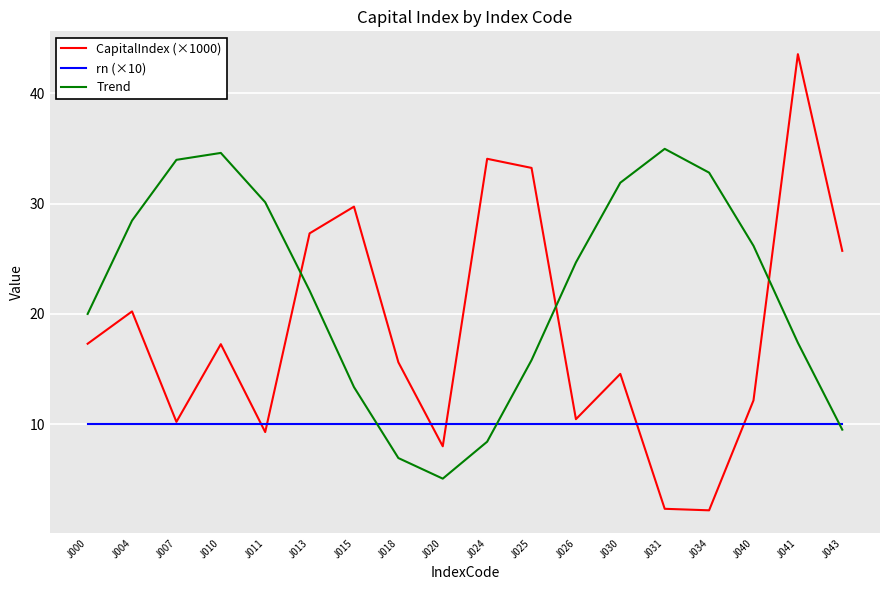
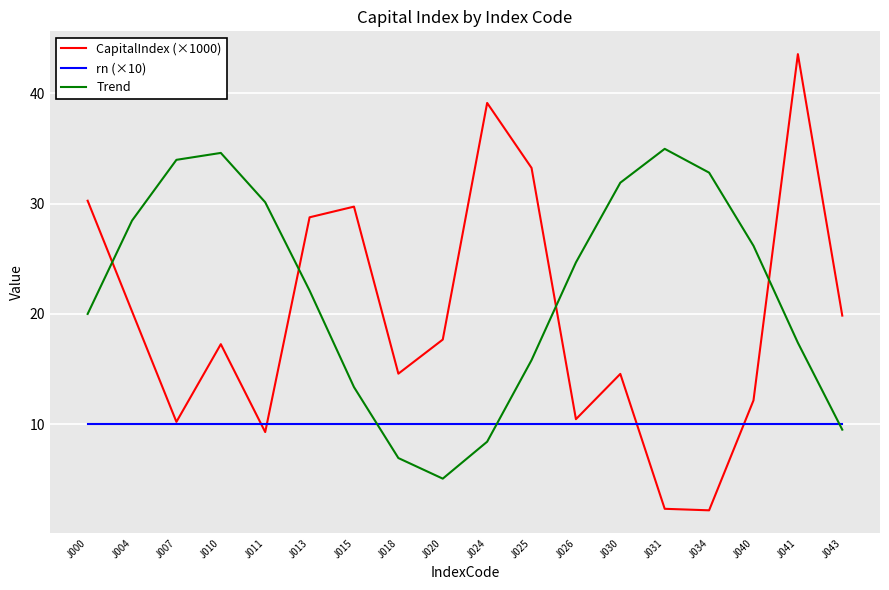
  {
    "CapitalIndex (×1000)": {
-     "J000": 17.3,
+     "J000": 30.3,
      "J004": 20.2,
      "J010": 17.3,
      "J011": 9.3,
-     "J013": 27.3,
+     "J013": 28.8,
      "J015": 29.7,
-     "J018": 15.6,
-     "J020": 8.0,
-     "J024": 34.1,
+     "J018": 14.6,
+     "J020": 17.7,
+     "J024": 39.1,
      "J025": 33.2,
      "J026": 10.5,
      "J030": 14.6,
      "J031": 2.3,
      "J034": 2.2,
      "J040": 12.2,
      "J041": 43.6,
-     "J043": 25.7
+     "J043": 19.9
    },
    "rn (×10)": {
      "J000": 10.0,
      "J004": 10.0,
      "J010": 10.0,
      "J011": 10.0,
      "J013": 10.0,
      "J015": 10.0,
      "J018": 10.0,
      "J020": 10.0,
      "J024": 10.0,
      "J025": 10.0,
      "J026": 10.0,
      "J030": 10.0,
      "J031": 10.0,
      "J034": 10.0,
      "J040": 10.0,
      "J041": 10.0,
      "J043": 10.0
    },
    "Trend": {
      "J000": 20.0,
      "J004": 28.5,
      "J007": 34.0,
      "J010": 34.6,
      "J011": 30.1,
      "J013": 22.1,
      "J015": 13.4,
      "J018": 6.9,
      "J020": 5.1,
      "J024": 8.4,
      "J025": 15.8,
      "J026": 24.7,
      "J030": 31.9,
      "J031": 35.0,
      "J034": 32.8,
      "J040": 26.2,
      "J041": 17.4,
      "J043": 9.5
    }
  }
